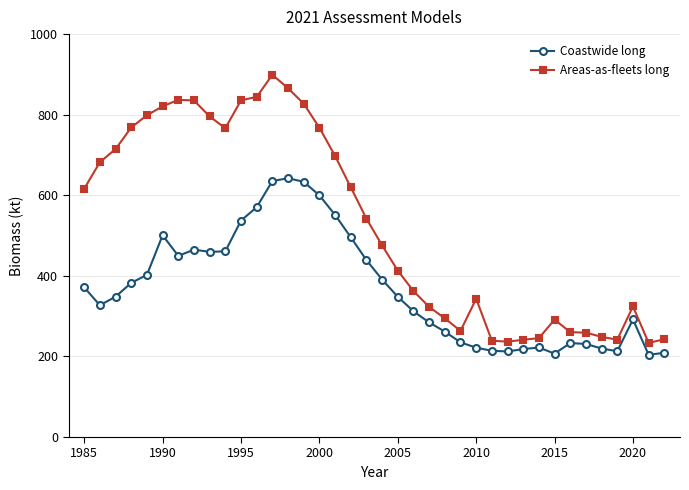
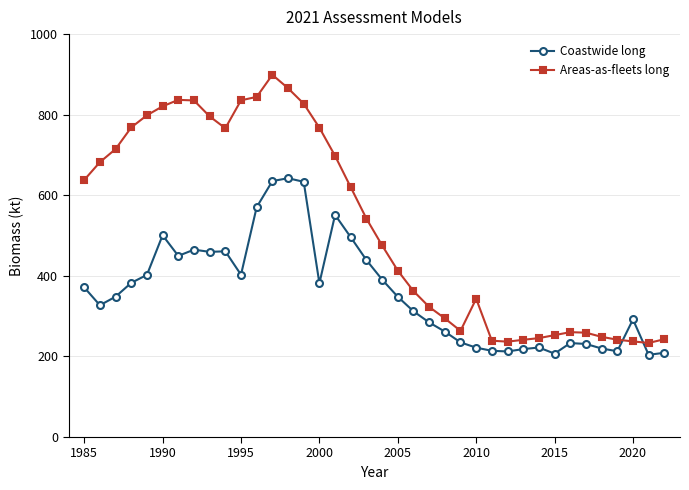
  {
    "Coastwide long": {
      "1985": 370,
      "1990": 500,
-     "1995": 540,
-     "2000": 600,
+     "1995": 400,
+     "2000": 380,
      "2005": 350,
      "2010": 220,
      "2015": 210,
      "2020": 290
    },
    "Areas-as-fleets long": {
-     "1985": 620,
+     "1985": 640,
      "1990": 820,
      "1995": 840,
      "2000": 770,
      "2005": 410,
      "2010": 340,
-     "2015": 290,
-     "2020": 320
+     "2015": 250,
+     "2020": 240
    }
  }
